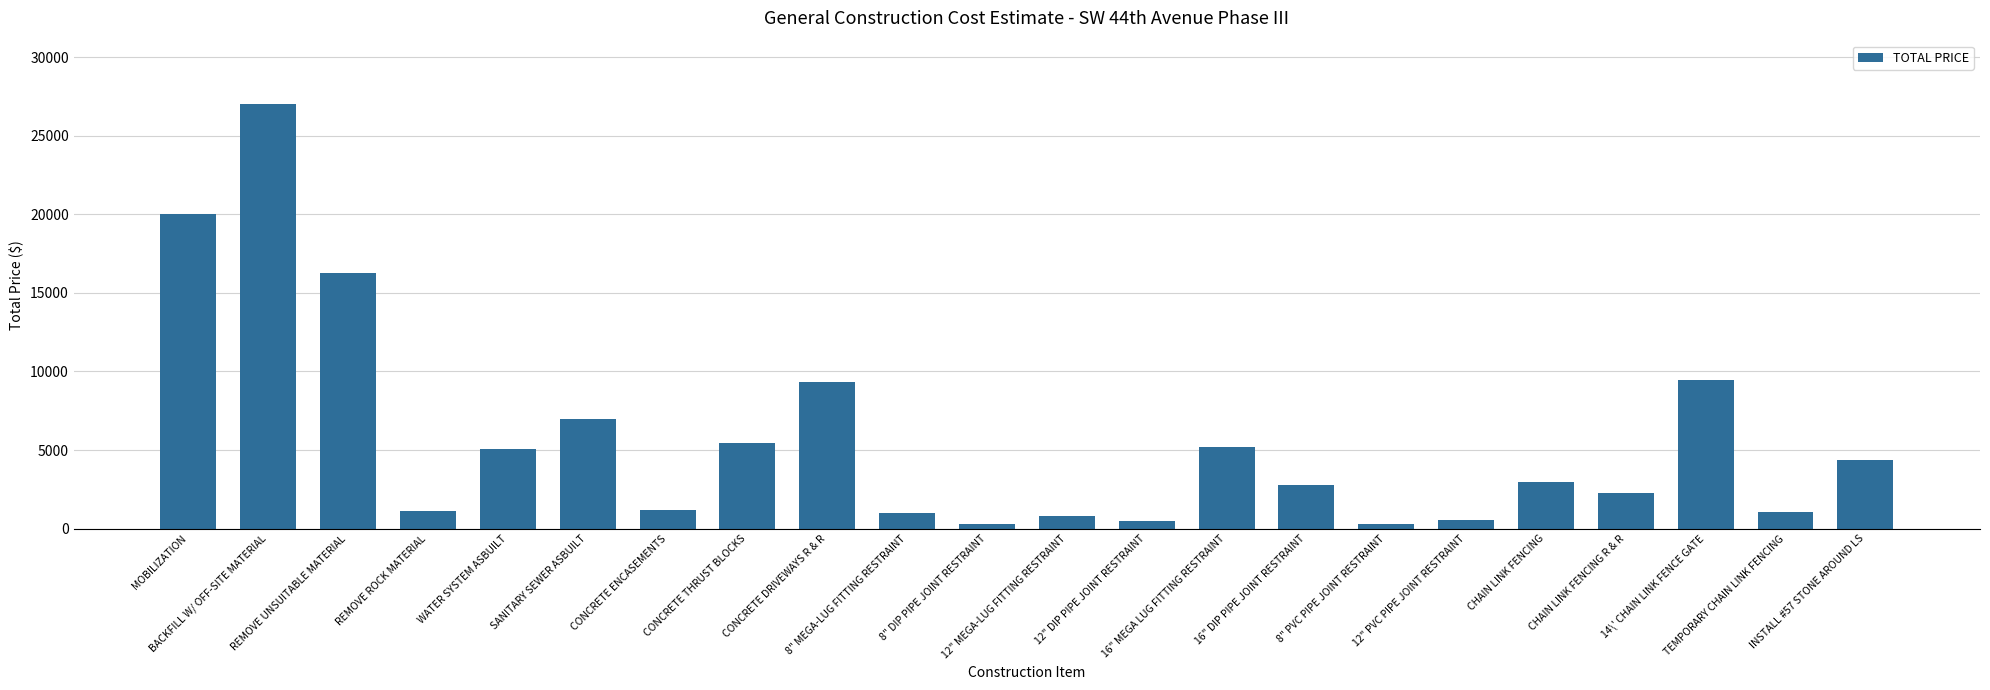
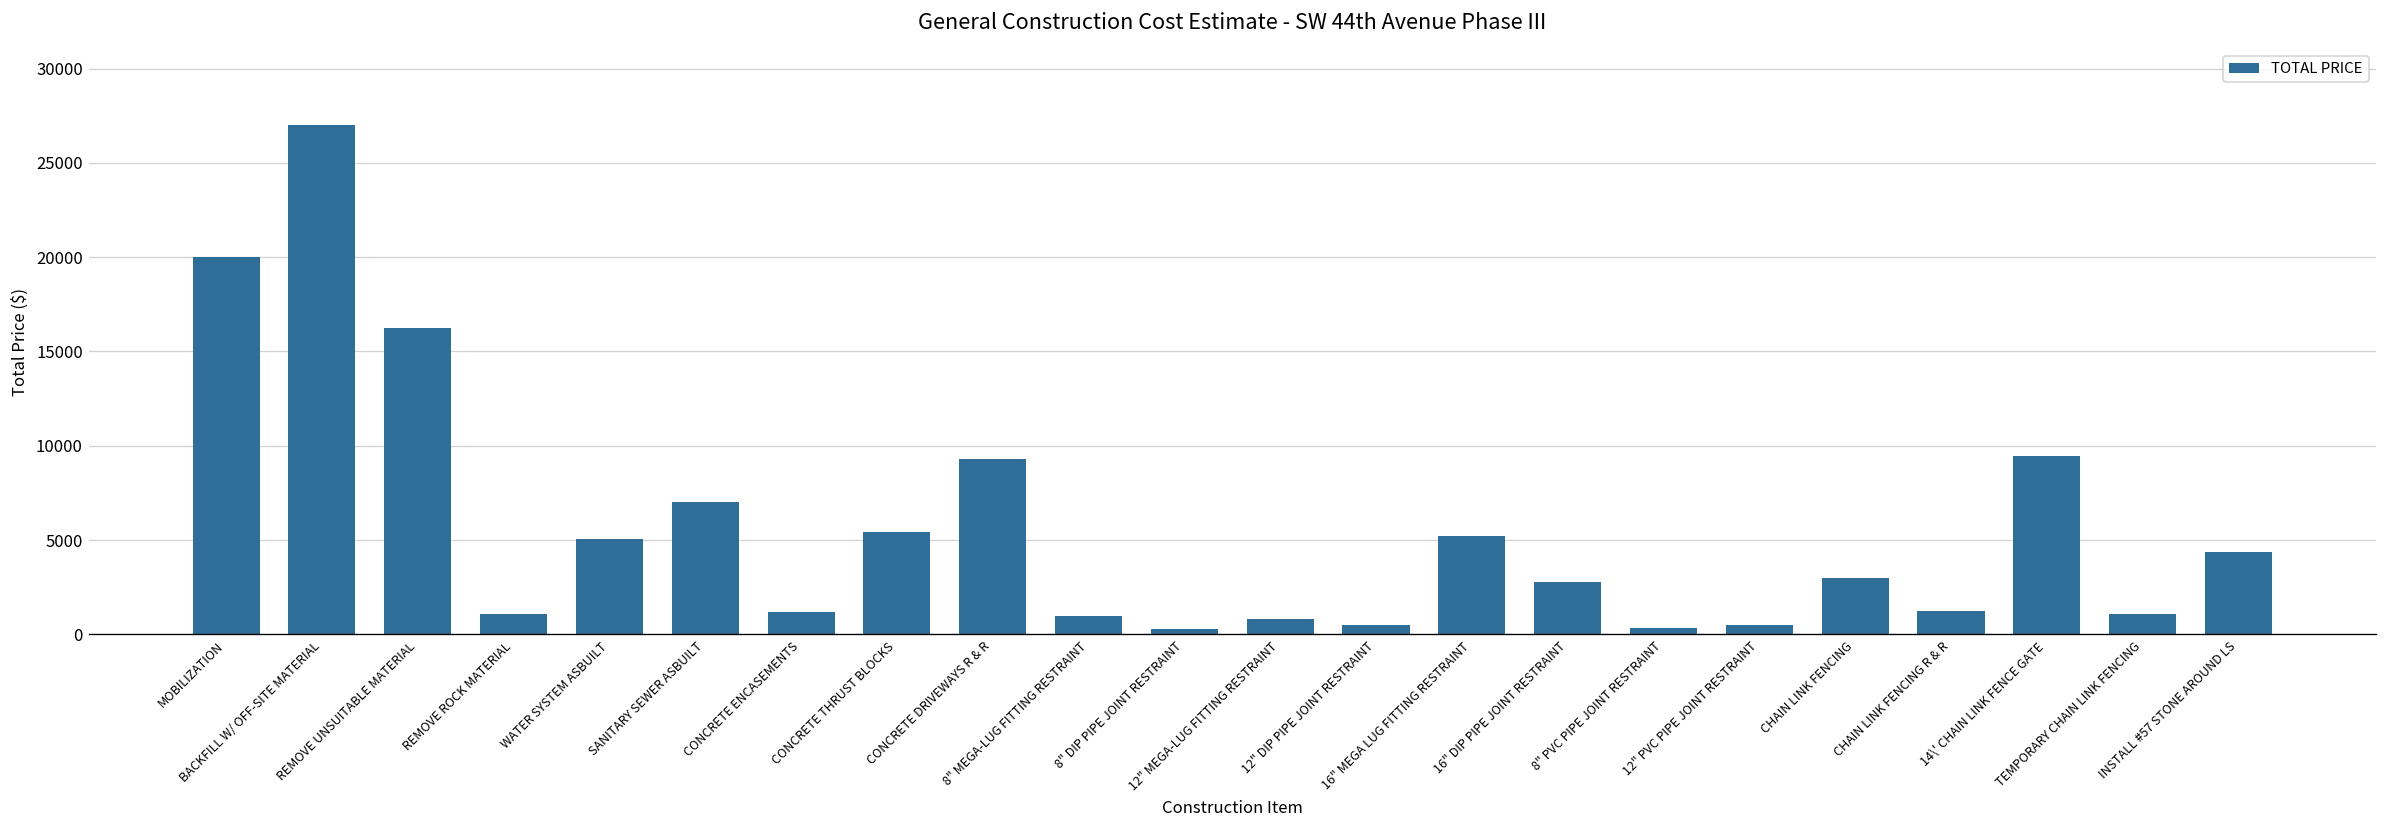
  {
    "MOBILIZATION": 20000,
    "BACKFILL W/ OFF-SITE MATERIAL": 27000,
    "REMOVE UNSUITABLE MATERIAL": 16200,
    "REMOVE ROCK MATERIAL": 1100,
    "WATER SYSTEM ASBUILT": 5000,
    "SANITARY SEWER ASBUILT": 7000,
    "CONCRETE ENCASEMENTS": 1200,
    "CONCRETE THRUST BLOCKS": 5400,
    "CONCRETE DRIVEWAYS R & R": 9300,
    "8\" MEGA-LUG FITTING RESTRAINT": 1000,
    "8\" DIP PIPE JOINT RESTRAINT": 300,
    "12\" MEGA-LUG FITTING RESTRAINT": 800,
    "12\" DIP PIPE JOINT RESTRAINT": 500,
    "16\" MEGA LUG FITTING RESTRAINT": 5200,
    "16\" DIP PIPE JOINT RESTRAINT": 2800,
    "8\" PVC PIPE JOINT RESTRAINT": 300,
    "12\" PVC PIPE JOINT RESTRAINT": 500,
    "CHAIN LINK FENCING": 3000,
-   "CHAIN LINK FENCING R & R": 2300,
+   "CHAIN LINK FENCING R & R": 1300,
    "14\\' CHAIN LINK FENCE GATE": 9500,
    "TEMPORARY CHAIN LINK FENCING": 1100,
    "INSTALL #57 STONE AROUND LS": 4400
  }
